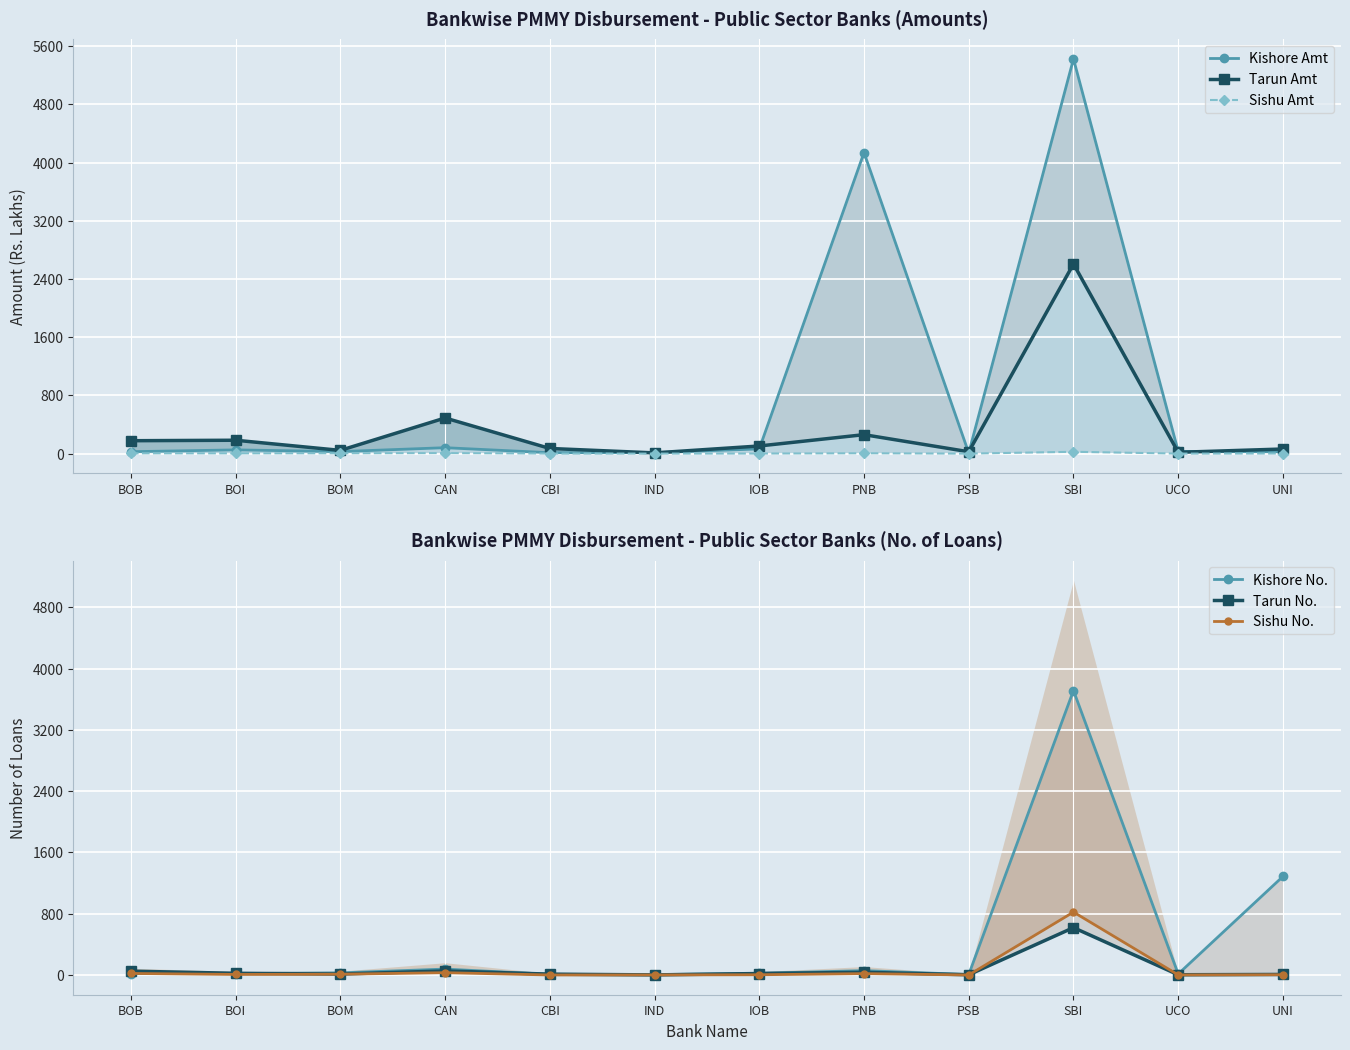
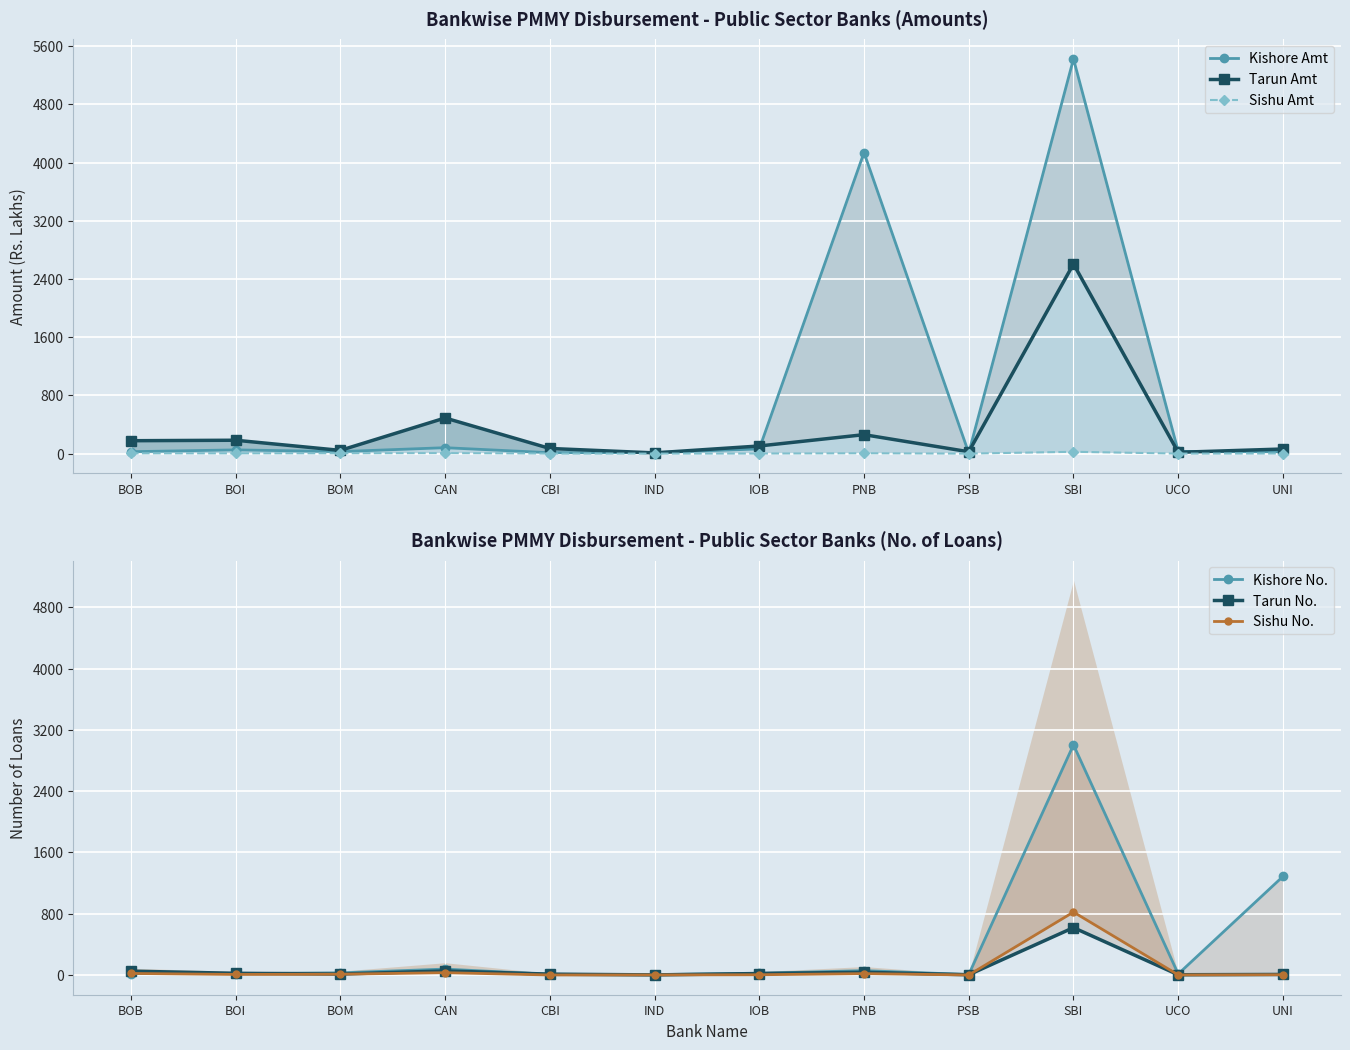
  {
    "Bankwise PMMY Disbursement - Public Sector Banks (Amounts)": {
      "Kishore Amt": {
        "BOI": 100,
        "CAN": 100,
        "IOB": 100
      },
      "Sishu Amt": {
        "BOI": 0,
        "CAN": 0,
        "IOB": 0,
        "PNB": 0,
        "SBI": 0
      }
    },
    "Bankwise PMMY Disbursement - Public Sector Banks (No. of Loans)": {
      "Kishore No.": {
-       "SBI": 3700
+       "SBI": 3000
      },
      "Tarun No.": {
        "SBI": 600
      }
    }
  }
